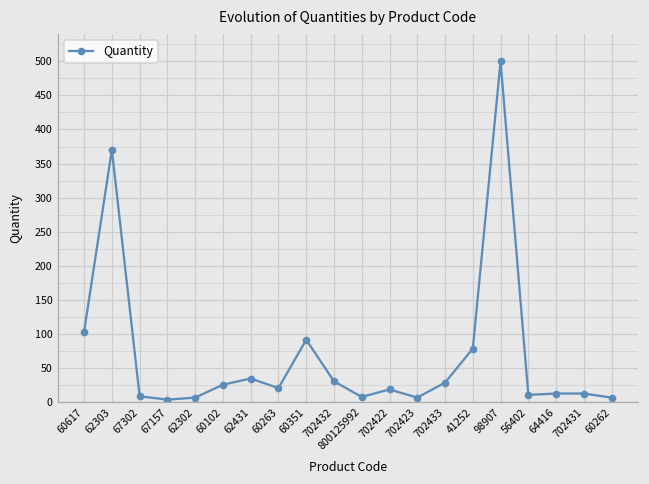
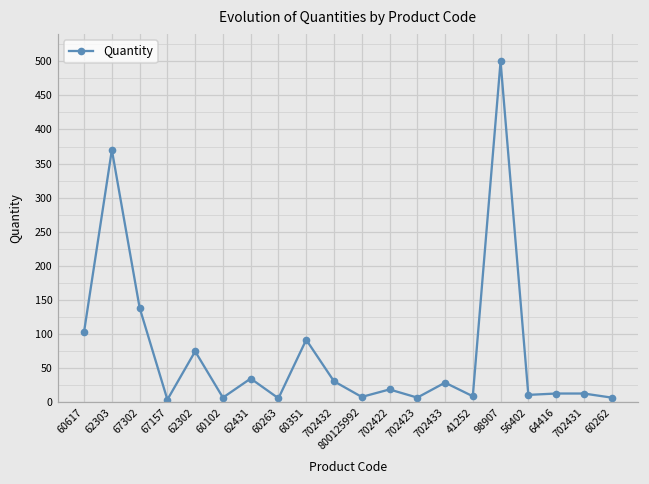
  {
    "60617": 100,
    "62303": 370,
-   "67302": 10,
+   "67302": 140,
    "67157": 0,
-   "62302": 10,
-   "60102": 30,
+   "62302": 70,
+   "60102": 10,
    "62431": 30,
-   "60263": 20,
+   "60263": 10,
    "60351": 90,
    "702432": 30,
    "800125992": 10,
    "702422": 20,
    "702423": 10,
    "702433": 30,
-   "41252": 80,
+   "41252": 10,
    "98907": 500,
    "56402": 10,
    "64416": 10,
    "702431": 10,
    "60262": 10
  }
